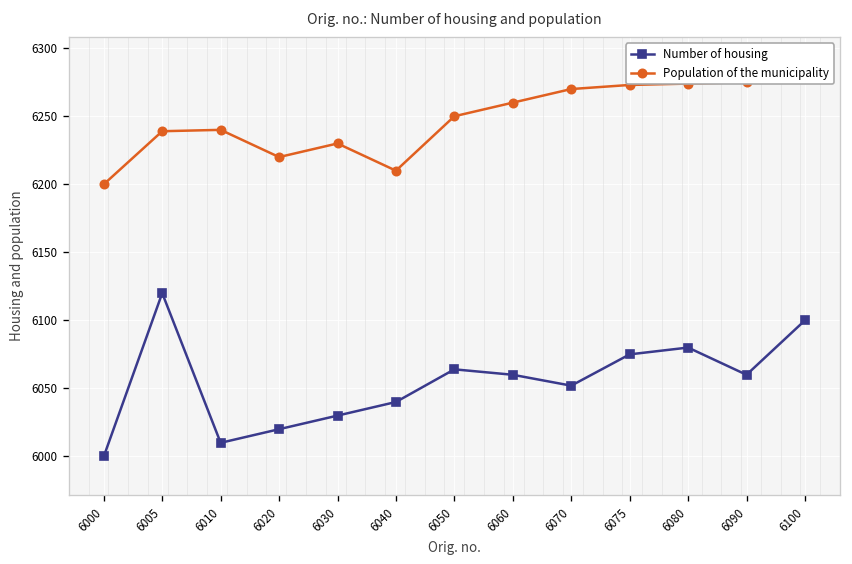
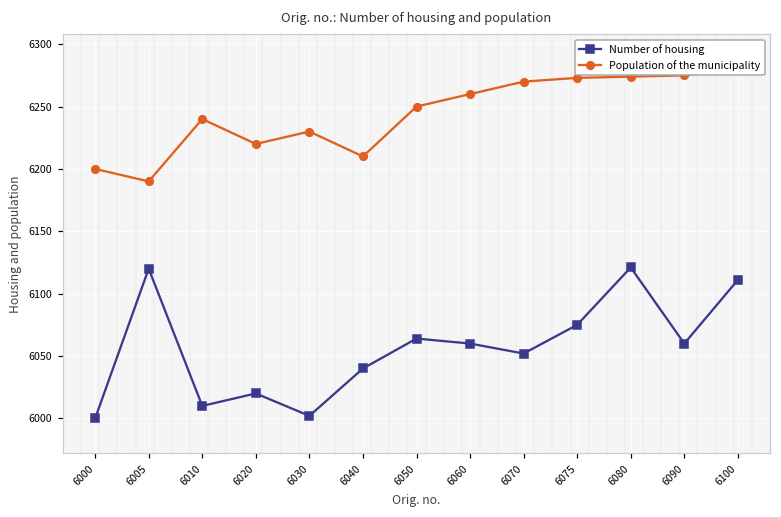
  {
    "Number of housing": {
      "6000": 6000,
      "6005": 6120,
      "6010": 6010,
      "6020": 6020,
-     "6030": 6030,
+     "6030": 6002,
      "6040": 6040,
      "6050": 6064,
      "6060": 6060,
      "6070": 6052,
      "6075": 6075,
-     "6080": 6080,
+     "6080": 6121,
      "6090": 6060,
-     "6100": 6100
+     "6100": 6111
    },
    "Population of the municipality": {
      "6000": 6200,
-     "6005": 6239,
+     "6005": 6190,
      "6010": 6240,
      "6020": 6220,
      "6030": 6230,
      "6040": 6210,
      "6050": 6250,
      "6060": 6260,
      "6070": 6270,
      "6075": 6273
    }
  }
